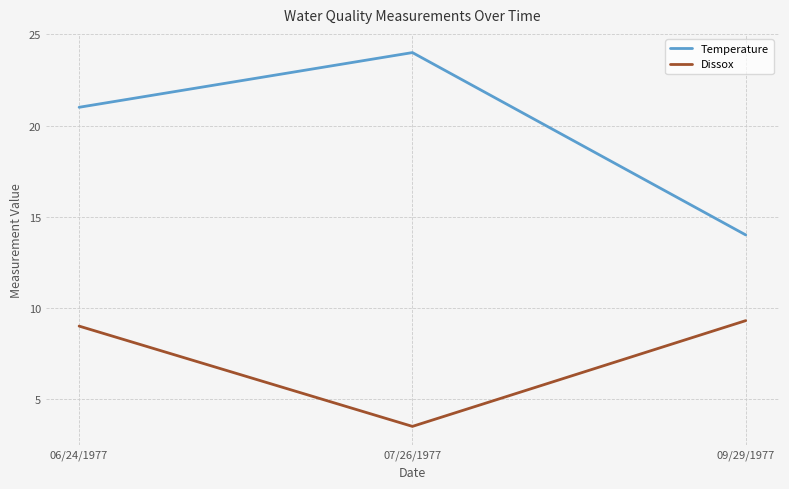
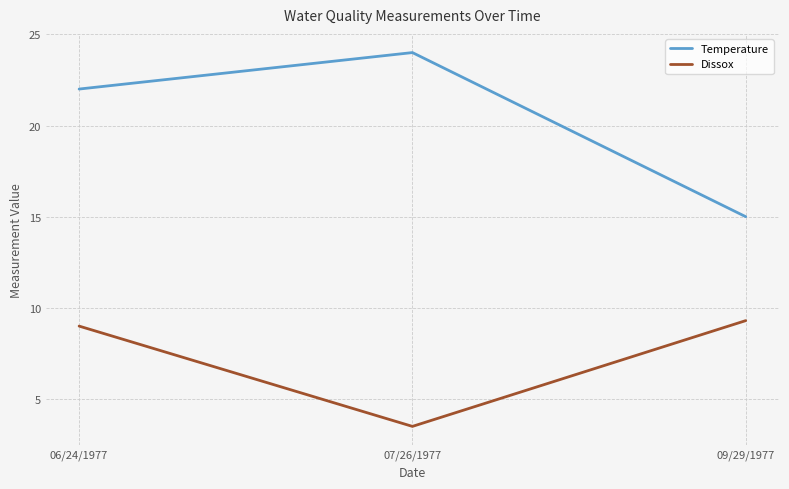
  {
    "Temperature": {
-     "06/24/1977": 21,
+     "06/24/1977": 22,
      "07/26/1977": 24,
-     "09/29/1977": 14
+     "09/29/1977": 15
    },
    "Dissox": {
      "06/24/1977": 9,
      "07/26/1977": 3.5,
      "09/29/1977": 9.3
    }
  }
